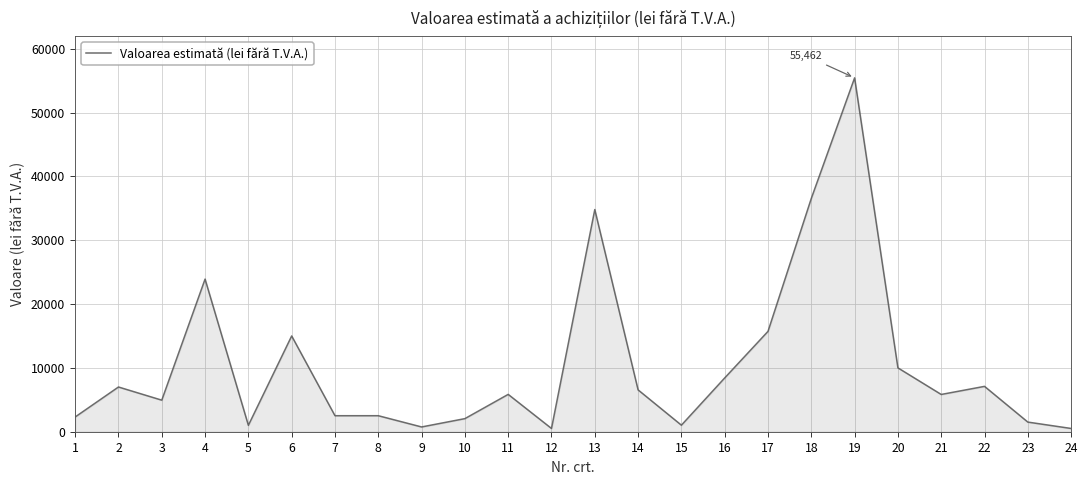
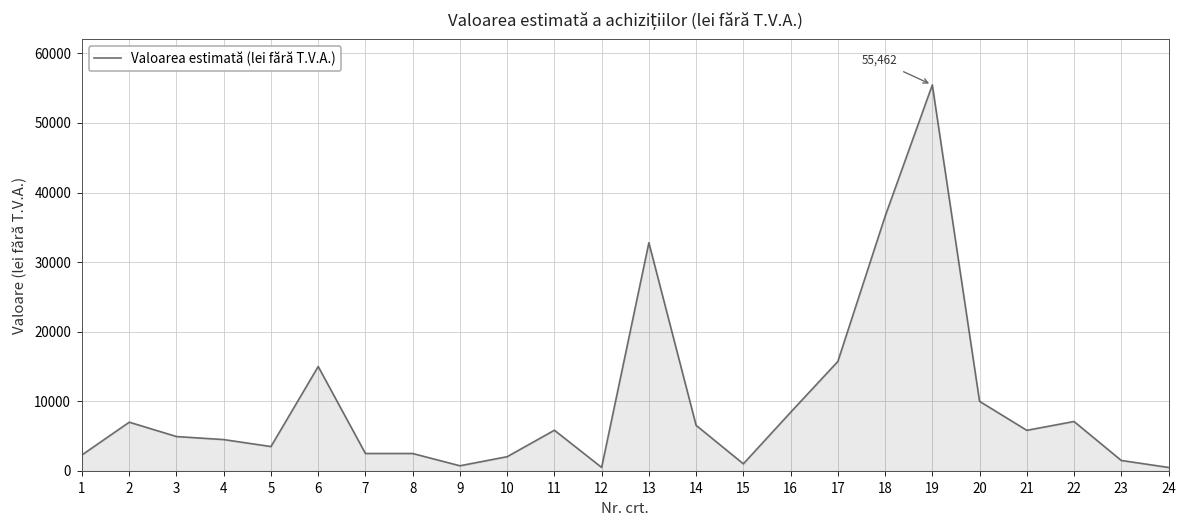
  {
    "1": 2000,
    "2": 7000,
    "3": 5000,
-   "4": 24000,
-   "5": 1000,
+   "4": 5000,
+   "5": 4000,
    "6": 15000,
    "7": 3000,
    "8": 3000,
    "9": 1000,
    "10": 2000,
    "11": 6000,
    "12": 1000,
-   "13": 35000,
+   "13": 33000,
    "14": 7000,
    "15": 1000,
    "16": 8000,
    "17": 16000,
    "18": 37000,
    "20": 10000,
    "21": 6000,
    "22": 7000,
    "23": 2000,
    "24": 1000
  }
